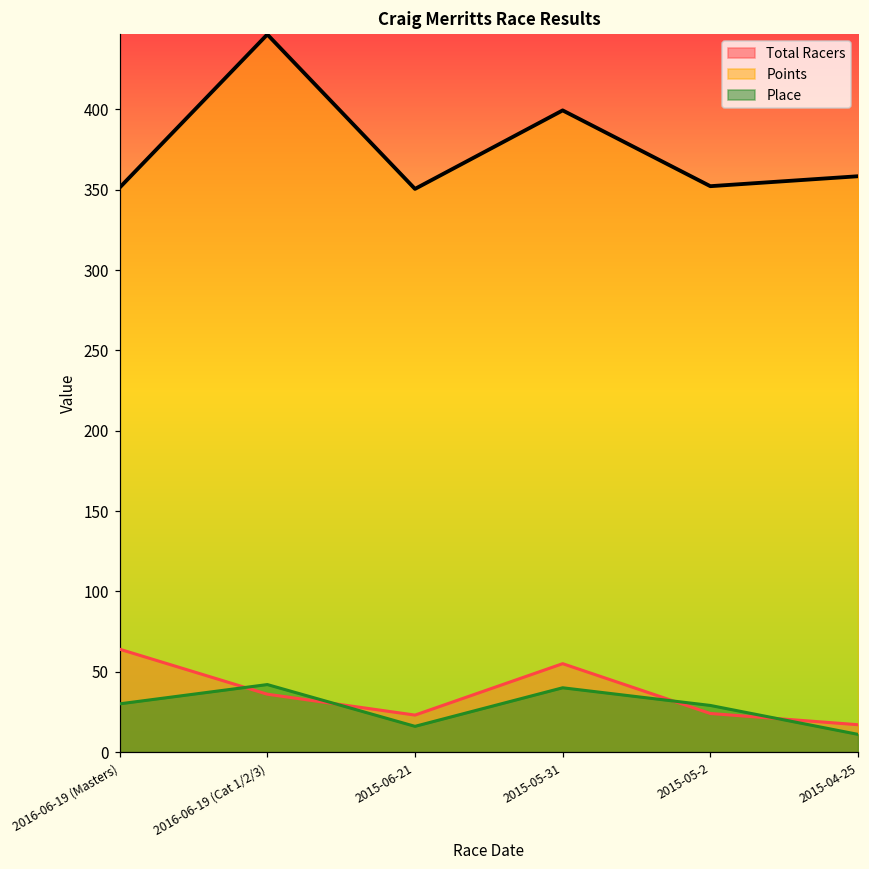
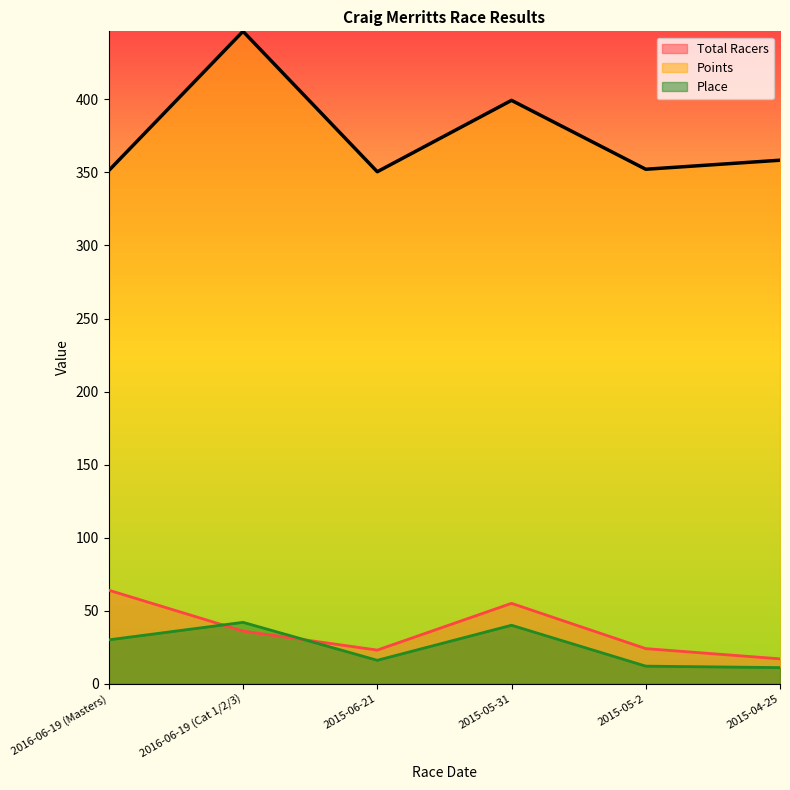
  {
    "Total Racers": {
      "2016-06-19 (Masters)": 64,
      "2016-06-19 (Cat 1/2/3)": 36,
      "2015-06-21": 23,
      "2015-05-31": 55,
      "2015-05-2": 24,
      "2015-04-25": 17
    },
    "Points": {
      "2016-06-19 (Masters)": 351,
      "2016-06-19 (Cat 1/2/3)": 447,
      "2015-06-21": 350,
      "2015-05-31": 399,
      "2015-05-2": 352,
      "2015-04-25": 358
    },
    "Place": {
      "2016-06-19 (Masters)": 30,
      "2016-06-19 (Cat 1/2/3)": 42,
      "2015-06-21": 16,
      "2015-05-31": 40,
-     "2015-05-2": 29,
+     "2015-05-2": 12,
      "2015-04-25": 11
    }
  }
